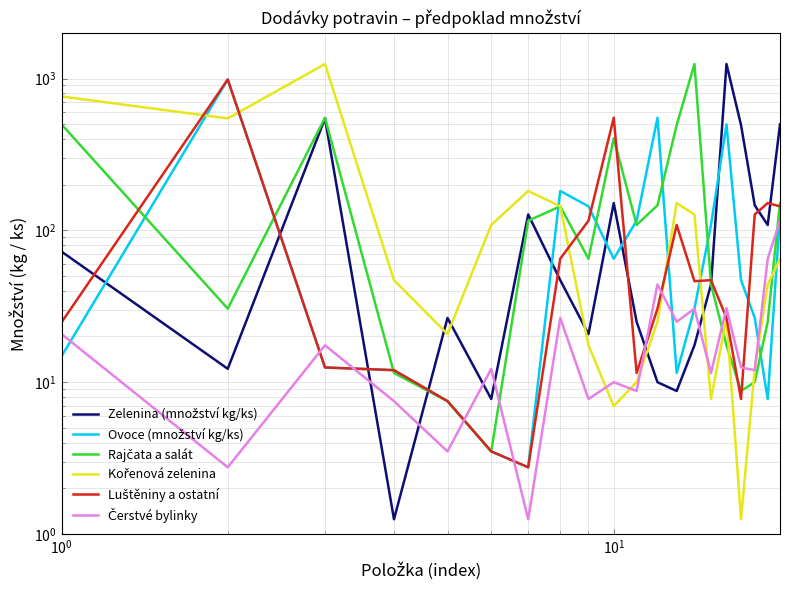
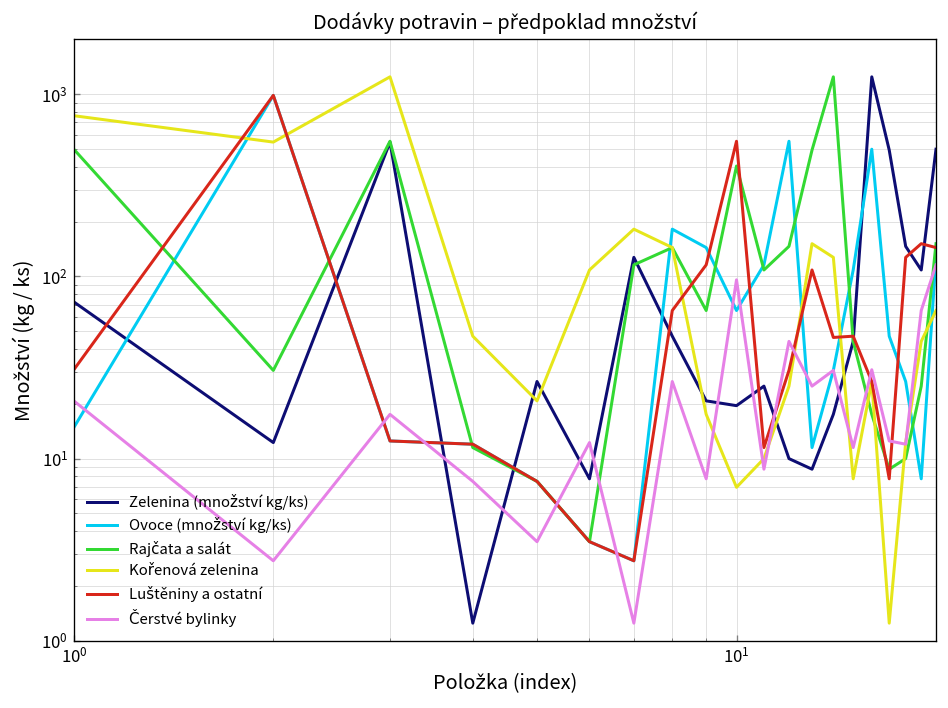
  {
    "Zelenina (množství kg/ks)": {
      "10^0": 70,
-     "10^1": 150
+     "10^1": 20
    },
    "Ovoce (množství kg/ks)": {
      "10^0": 15,
      "10^1": 65
    },
    "Rajčata a salát": {
      "10^0": 500,
      "10^1": 400
    },
    "Kořenová zelenina": {
      "10^0": 800,
      "10^1": 7
    },
    "Luštěniny a ostatní": {
-     "10^0": 25,
+     "10^0": 31,
      "10^1": 550
    },
    "Čerstvé bylinky": {
      "10^0": 21,
-     "10^1": 10
+     "10^1": 100
    }
  }
